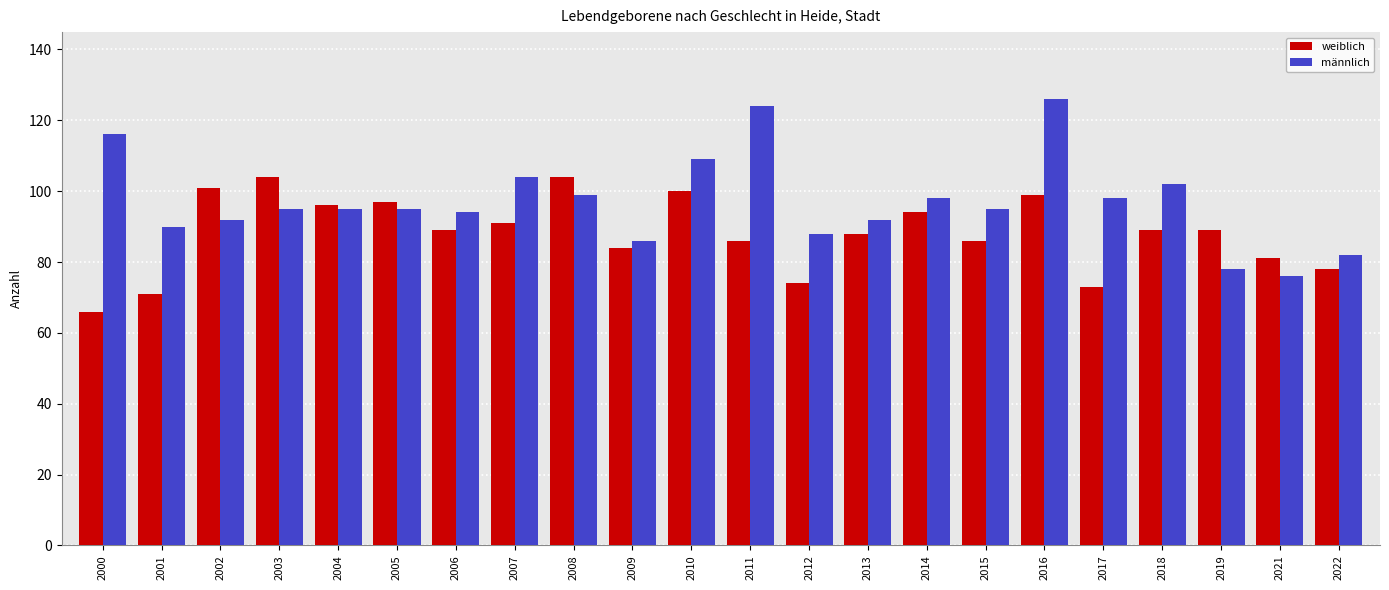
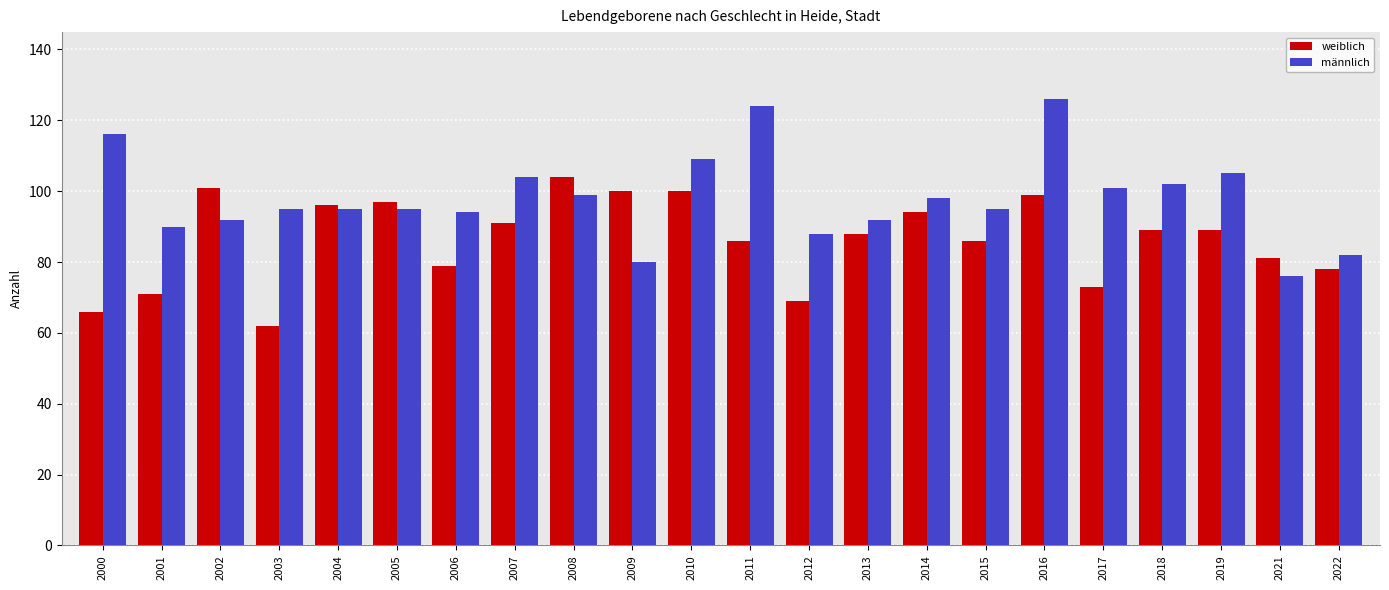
  {
    "weiblich": {
      "2000": 66,
      "2001": 71,
      "2002": 101,
-     "2003": 104,
+     "2003": 62,
      "2004": 96,
      "2005": 97,
-     "2006": 89,
+     "2006": 79,
      "2007": 91,
      "2008": 104,
-     "2009": 84,
+     "2009": 100,
      "2010": 100,
      "2011": 86,
-     "2012": 74,
+     "2012": 69,
      "2013": 88,
      "2014": 94,
      "2015": 86,
      "2016": 99,
      "2017": 73,
      "2018": 89,
      "2019": 89,
      "2021": 81,
      "2022": 78
    },
    "männlich": {
      "2000": 116,
      "2001": 90,
      "2002": 92,
      "2003": 95,
      "2004": 95,
      "2005": 95,
      "2006": 94,
      "2007": 104,
      "2008": 99,
-     "2009": 86,
+     "2009": 80,
      "2010": 109,
      "2011": 124,
      "2012": 88,
      "2013": 92,
      "2014": 98,
      "2015": 95,
      "2016": 126,
-     "2017": 98,
+     "2017": 101,
      "2018": 102,
-     "2019": 78,
+     "2019": 105,
      "2021": 76,
      "2022": 82
    }
  }
